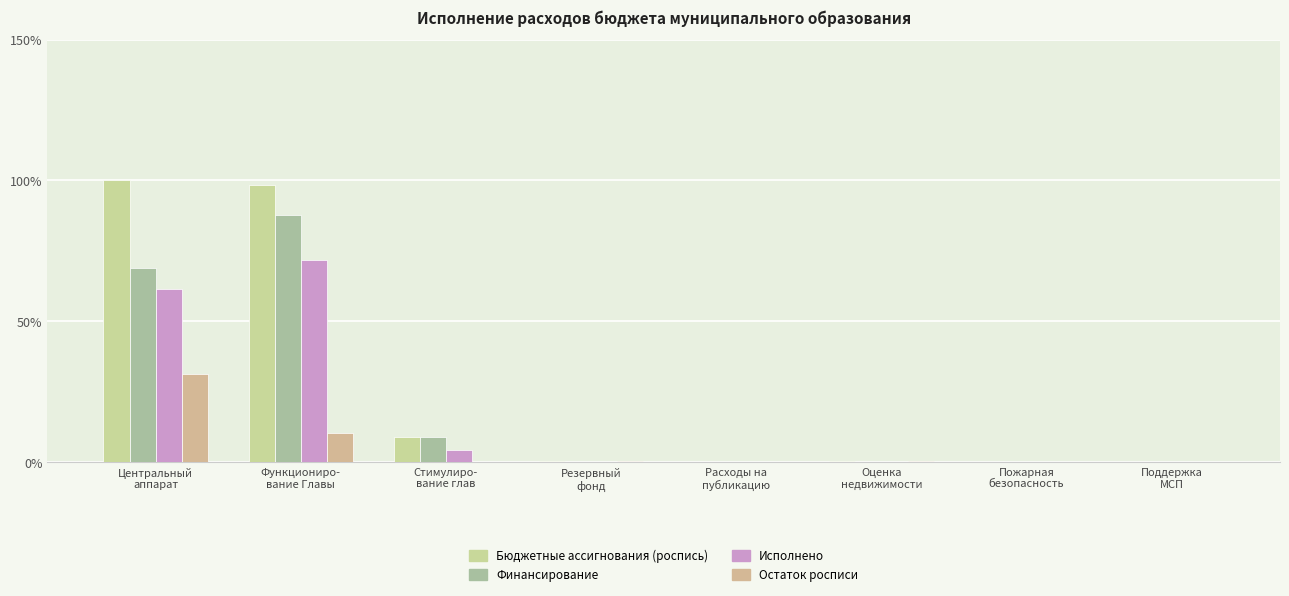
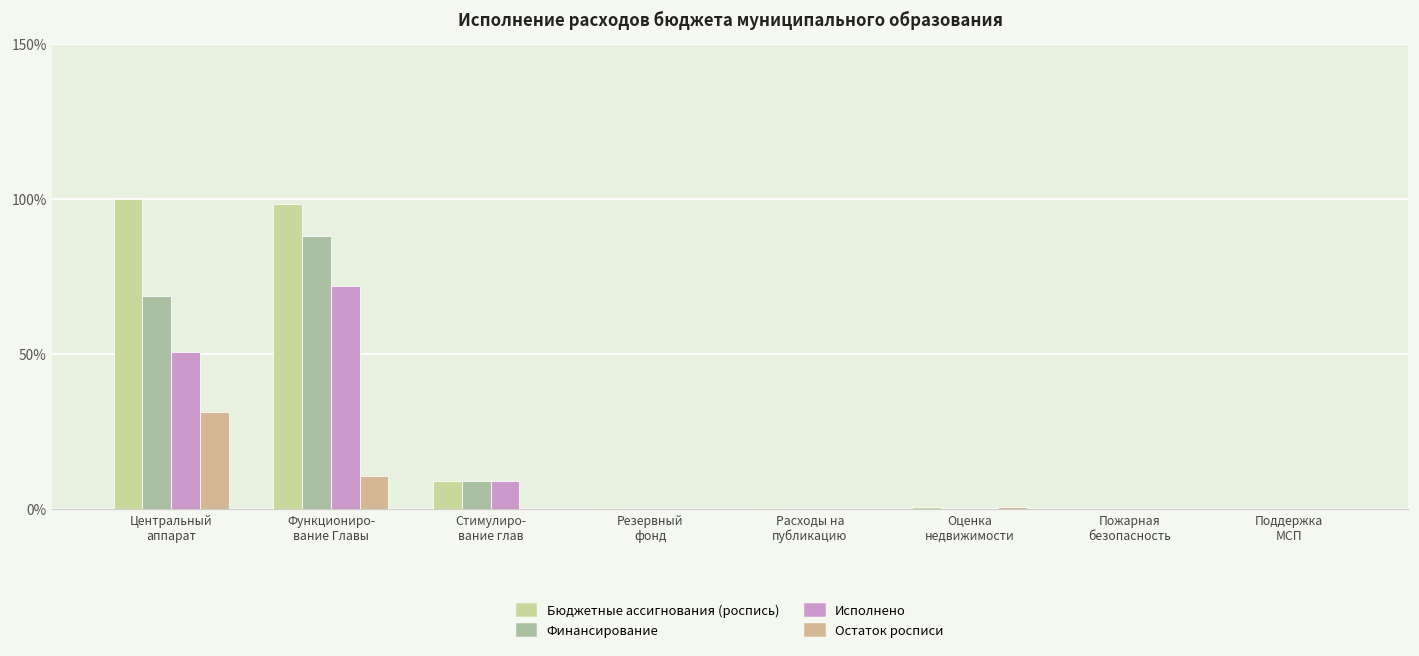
  {
    "Исполнено": {
-     "Центральный аппарат": "61%",
+     "Центральный аппарат": "51%",
      "Функциониро- вание Главы": "72%",
-     "Стимулиро- вание глав": "4%",
+     "Стимулиро- вание глав": "9%",
      "Резервный фонд": "0%",
      "Расходы на публикацию": "0%",
      "Оценка недвижимости": "0%",
      "Пожарная безопасность": "0%",
      "Поддержка МСП": "0%"
    }
  }
